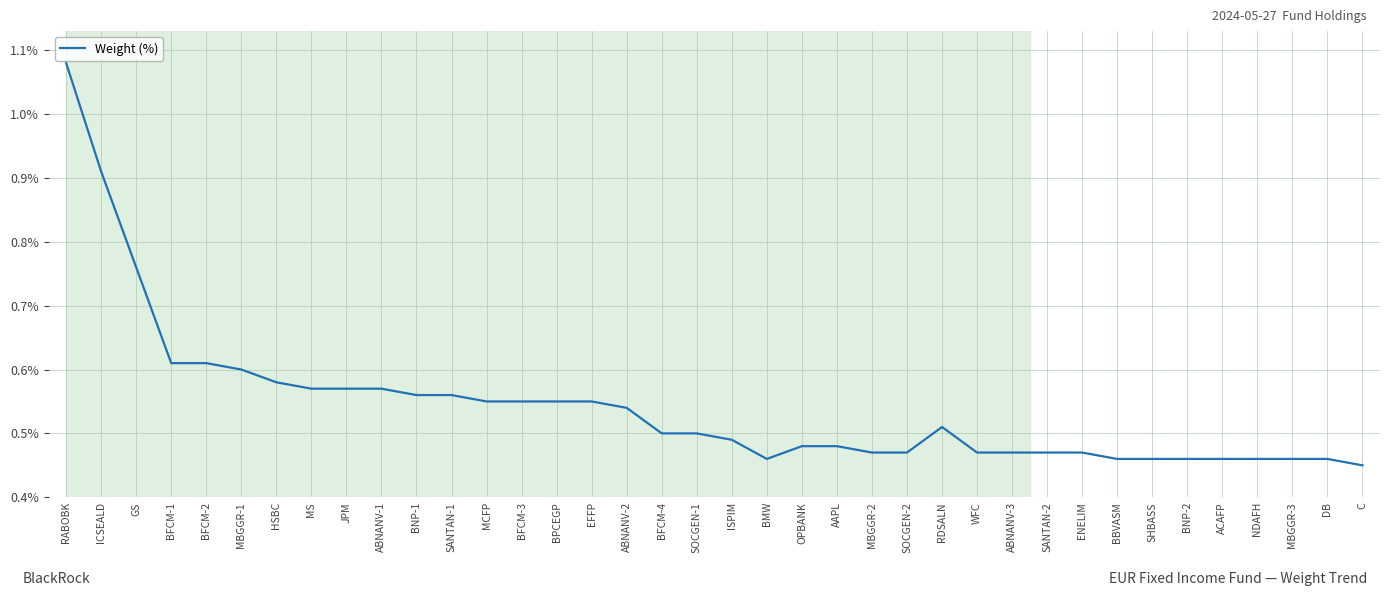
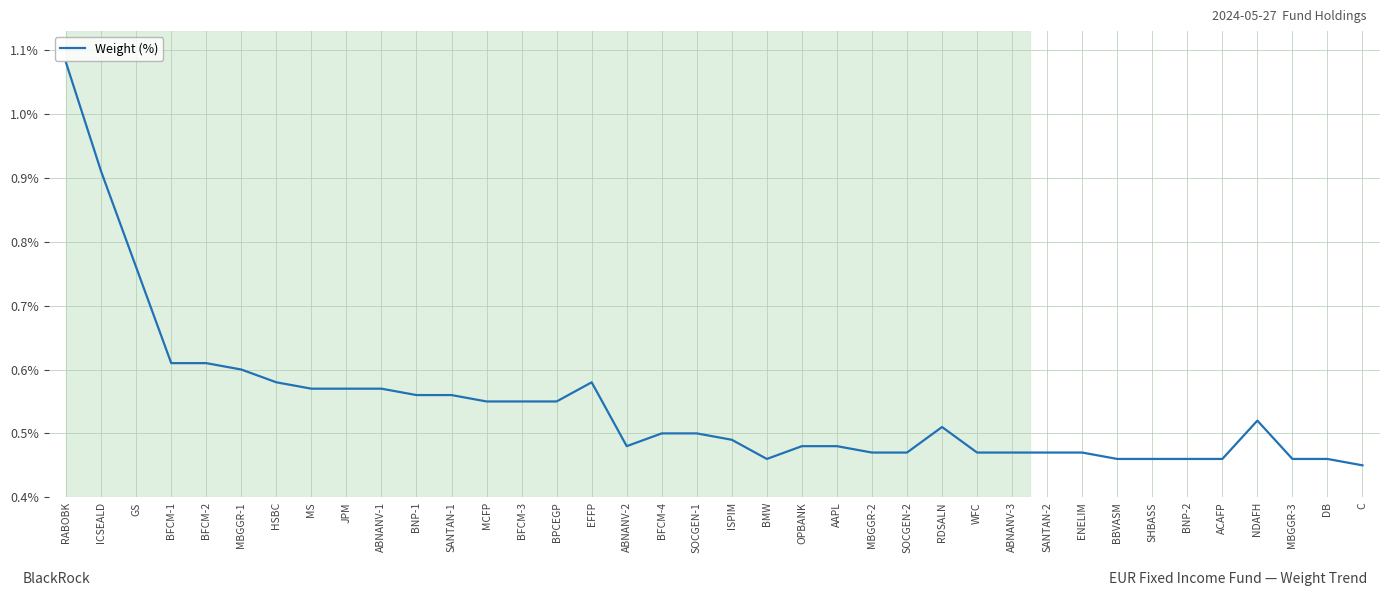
  {
    "RABOBK": "1.08%",
    "ICSEALD": "0.91%",
    "GS": "0.76%",
    "BFCM-1": "0.61%",
    "BFCM-2": "0.61%",
    "MBGGR-1": "0.60%",
    "HSBC": "0.58%",
    "MS": "0.57%",
    "JPM": "0.57%",
    "ABNANV-1": "0.57%",
    "BNP-1": "0.56%",
    "SANTAN-1": "0.56%",
    "MCFP": "0.55%",
    "BFCM-3": "0.55%",
    "BPCEGP": "0.55%",
-   "EFFP": "0.55%",
-   "ABNANV-2": "0.54%",
+   "EFFP": "0.58%",
+   "ABNANV-2": "0.48%",
    "BFCM-4": "0.50%",
    "SOCGEN-1": "0.50%",
    "ISPIM": "0.49%",
    "BMW": "0.46%",
    "OPBANK": "0.48%",
    "AAPL": "0.48%",
    "MBGGR-2": "0.47%",
    "SOCGEN-2": "0.47%",
    "RDSALN": "0.51%",
    "WFC": "0.47%",
    "ABNANV-3": "0.47%",
    "SANTAN-2": "0.47%",
    "ENELIM": "0.47%",
    "BBVASM": "0.46%",
    "SHBASS": "0.46%",
    "BNP-2": "0.46%",
    "ACAFP": "0.46%",
-   "NDAFH": "0.46%",
+   "NDAFH": "0.52%",
    "MBGGR-3": "0.46%",
    "DB": "0.46%",
    "C": "0.45%"
  }
